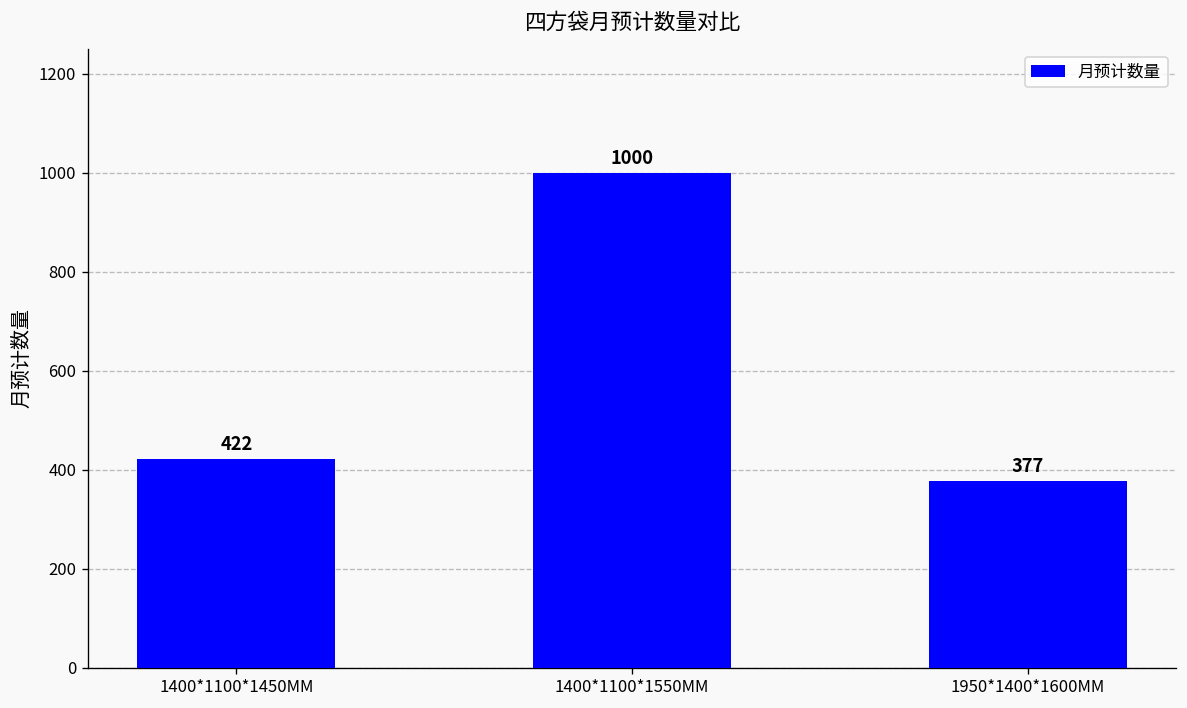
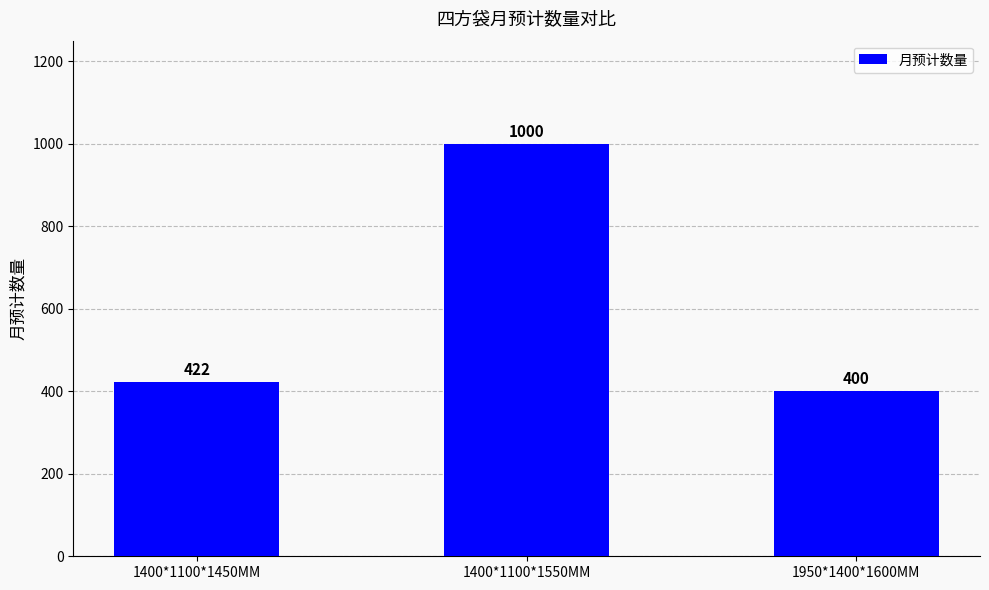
  {
    "1400*1100*1450MM": 422,
    "1400*1100*1550MM": 1000,
-   "1950*1400*1600MM": 377
+   "1950*1400*1600MM": 400
  }
